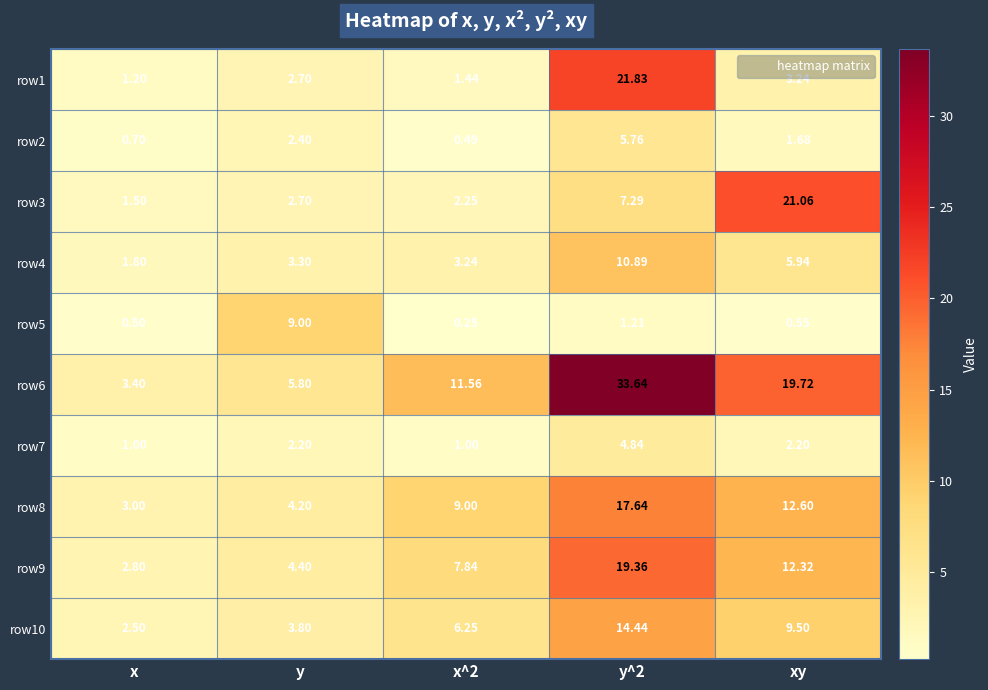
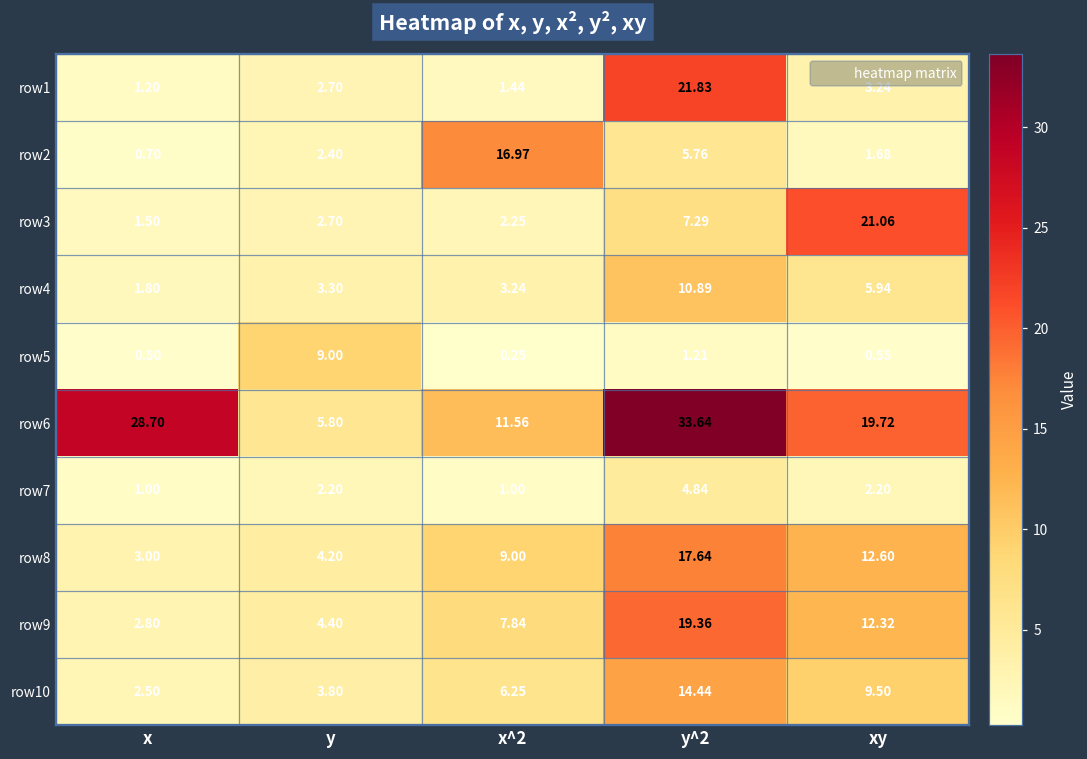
  {
    "row1": {
      "x": 1.20,
      "y": 2.70,
      "x^2": 1.44,
      "y^2": 21.83
    },
    "row2": {
      "x": 0.70,
      "y": 2.40,
-     "x^2": 0.49,
+     "x^2": 16.97,
      "y^2": 5.76,
      "xy": 1.68
    },
    "row3": {
      "x": 1.50,
      "y": 2.70,
      "x^2": 2.25,
      "y^2": 7.29,
      "xy": 21.06
    },
    "row4": {
      "x": 1.80,
      "y": 3.30,
      "x^2": 3.24,
      "y^2": 10.89,
      "xy": 5.94
    },
    "row5": {
      "x": 0.50,
      "y": 9.00,
      "x^2": 0.25,
      "y^2": 1.21,
      "xy": 0.55
    },
    "row6": {
-     "x": 3.40,
+     "x": 28.70,
      "y": 5.80,
      "x^2": 11.56,
      "y^2": 33.64,
      "xy": 19.72
    },
    "row7": {
      "x": 1.00,
      "y": 2.20,
      "x^2": 1.00,
      "y^2": 4.84,
      "xy": 2.20
    },
    "row8": {
      "x": 3.00,
      "y": 4.20,
      "x^2": 9.00,
      "y^2": 17.64,
      "xy": 12.60
    },
    "row9": {
      "x": 2.80,
      "y": 4.40,
      "x^2": 7.84,
      "y^2": 19.36,
      "xy": 12.32
    },
    "row10": {
      "x": 2.50,
      "y": 3.80,
      "x^2": 6.25,
      "y^2": 14.44,
      "xy": 9.50
    }
  }
